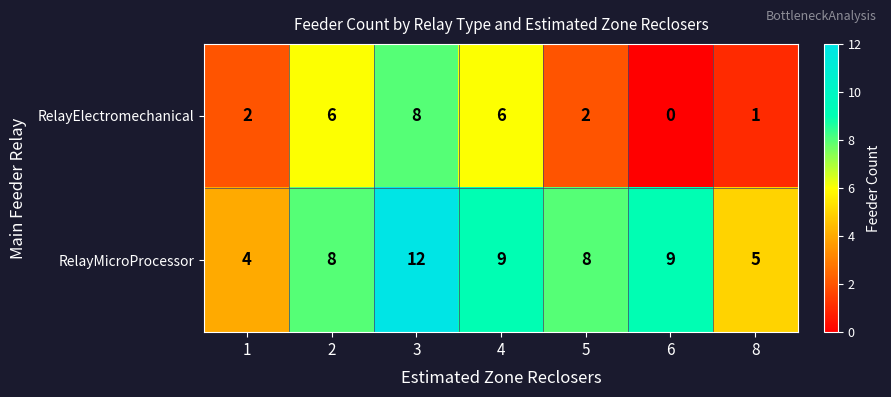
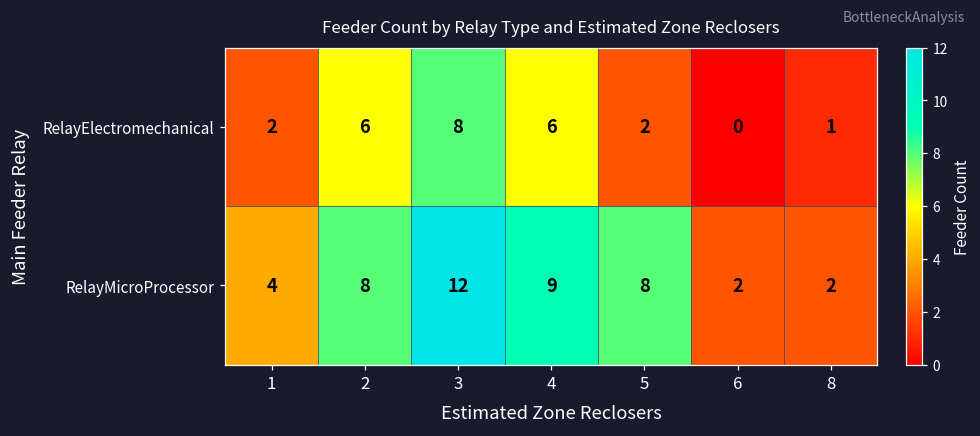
  {
    "RelayElectromechanical": {
      "1": 2,
      "2": 6,
      "3": 8,
      "4": 6,
      "5": 2,
      "6": 0,
      "8": 1
    },
    "RelayMicroProcessor": {
      "1": 4,
      "2": 8,
      "3": 12,
      "4": 9,
      "5": 8,
-     "6": 9,
-     "8": 5
+     "6": 2,
+     "8": 2
    }
  }
